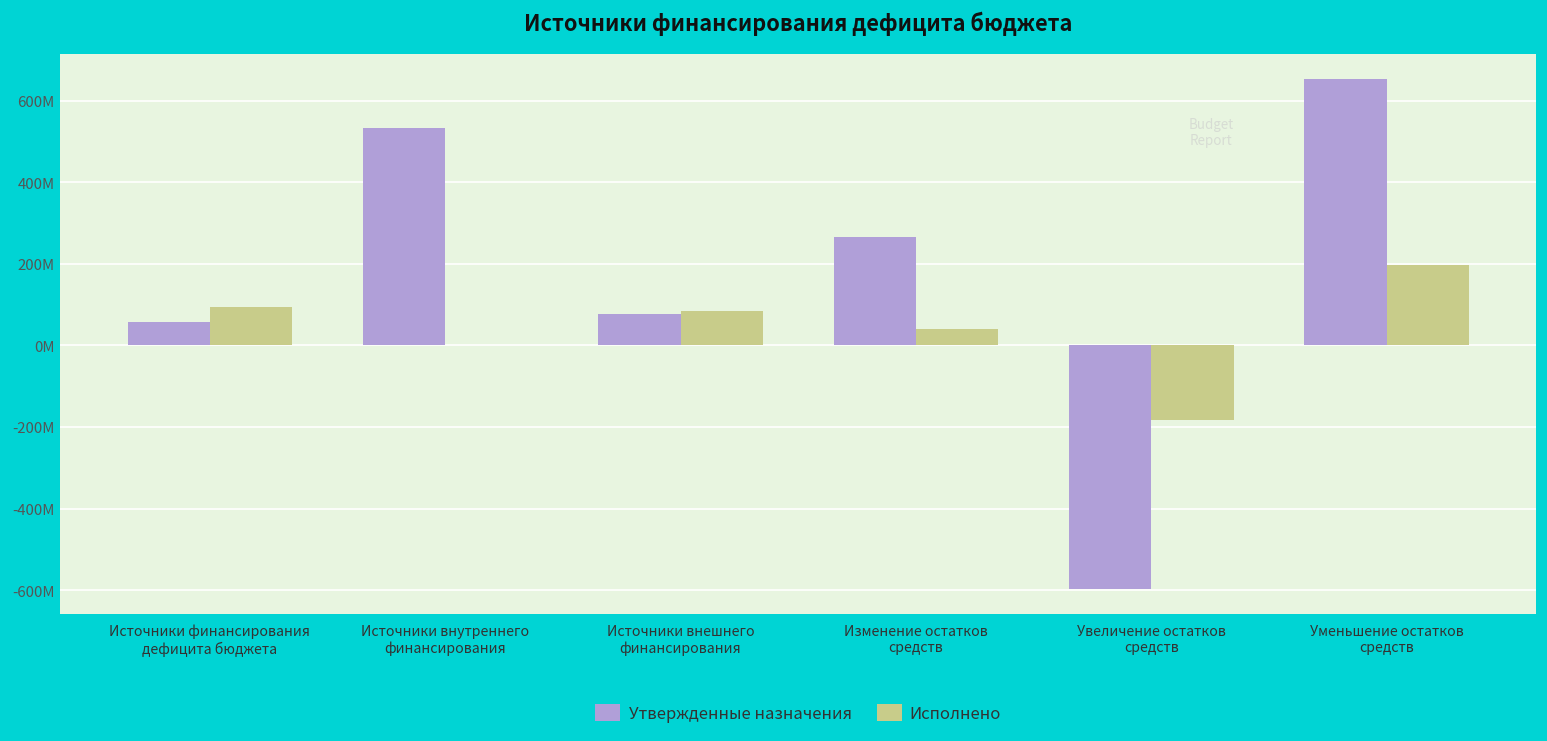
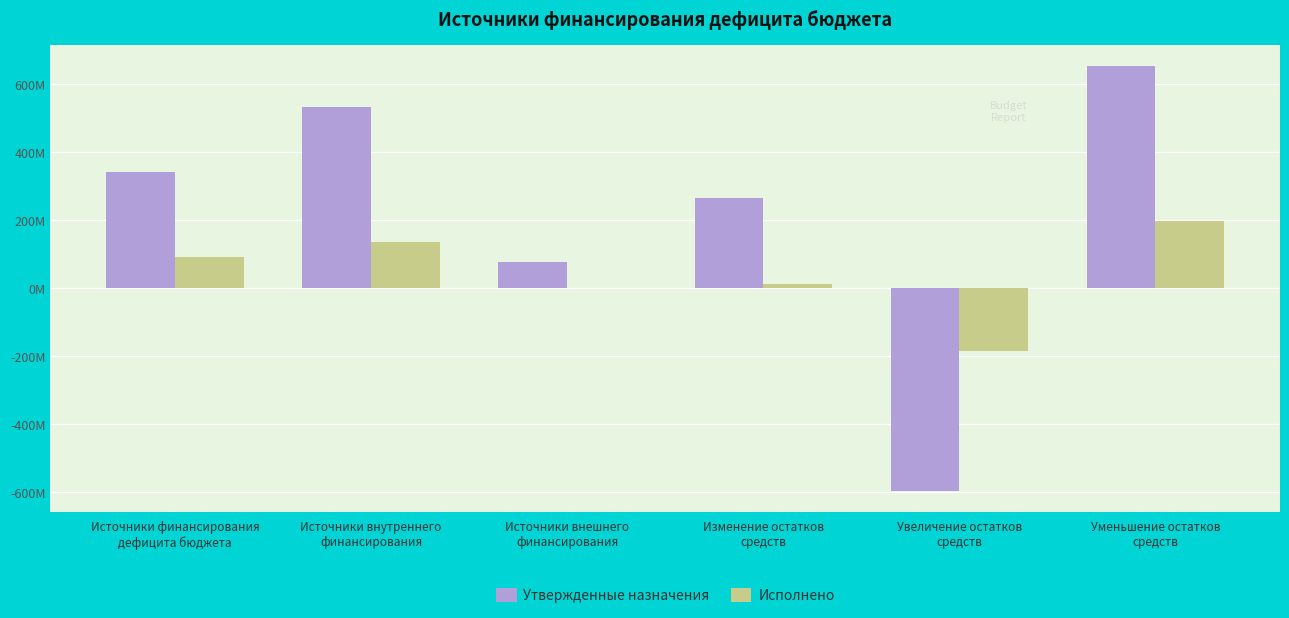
  {
    "Утвержденные назначения": {
-     "Источники финансирования дефицита бюджета": 60000000,
+     "Источники финансирования дефицита бюджета": 340000000,
      "Источники внутреннего финансирования": 530000000,
      "Источники внешнего финансирования": 80000000,
      "Изменение остатков средств": 270000000,
      "Увеличение остатков средств": -600000000,
      "Уменьшение остатков средств": 650000000
    },
    "Исполнено": {
      "Источники финансирования дефицита бюджета": 90000000,
-     "Источники внутреннего финансирования": 0,
-     "Источники внешнего финансирования": 90000000,
-     "Изменение остатков средств": 40000000,
+     "Источники внутреннего финансирования": 140000000,
+     "Источники внешнего финансирования": 0,
+     "Изменение остатков средств": 10000000,
      "Увеличение остатков средств": -180000000,
      "Уменьшение остатков средств": 200000000
    }
  }
